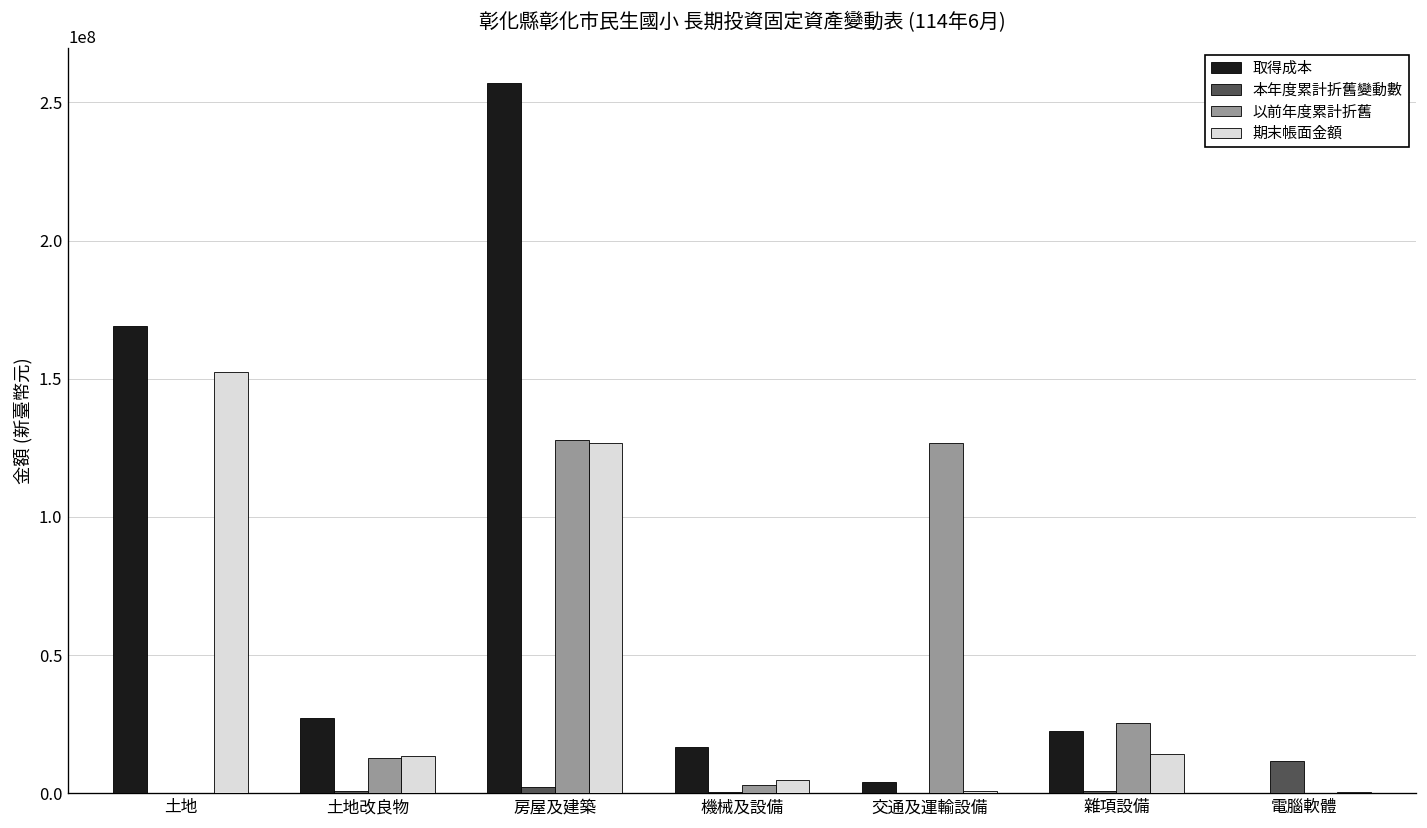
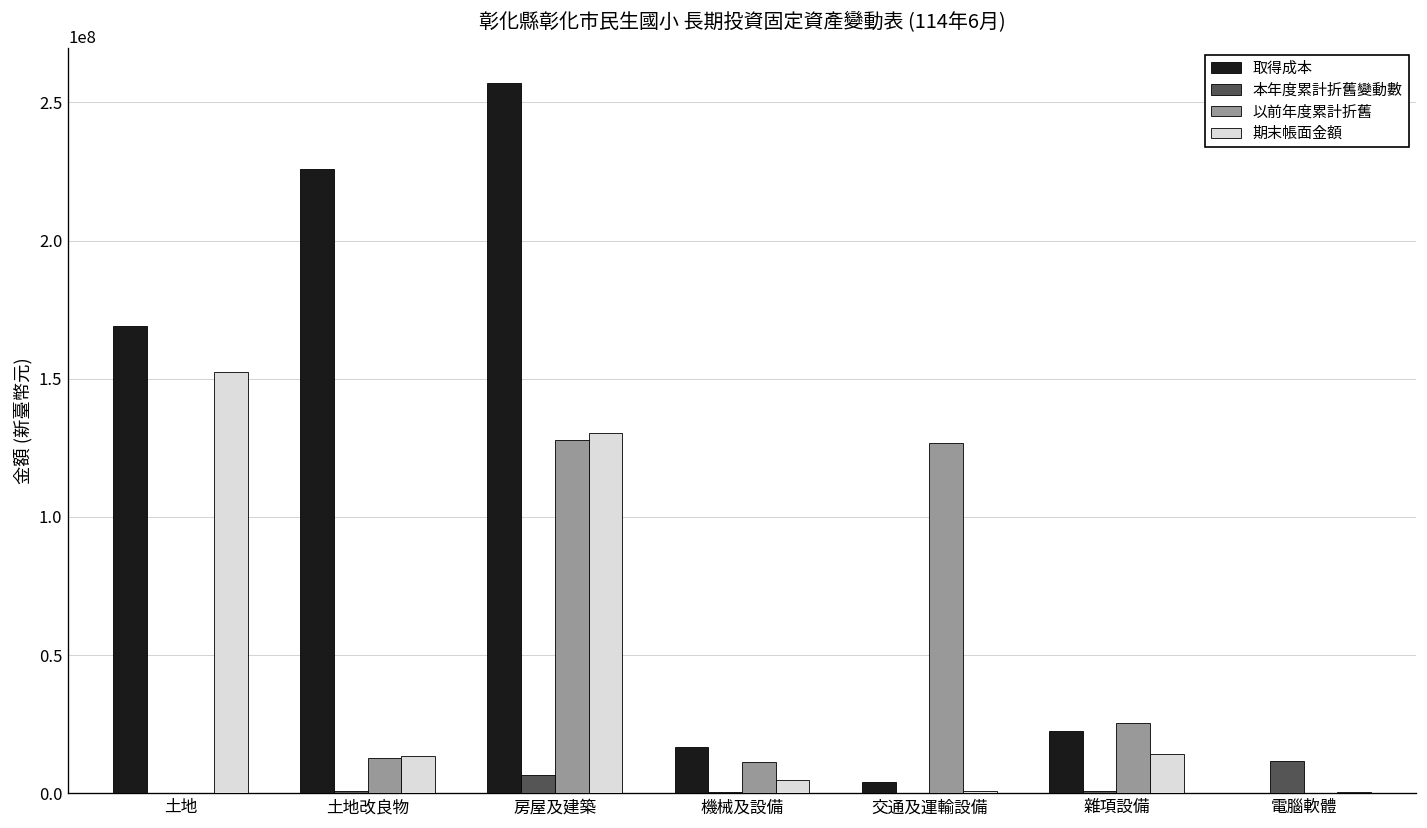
  {
    "取得成本": {
      "土地": 169000000,
-     "土地改良物": 27000000,
+     "土地改良物": 226000000,
      "房屋及建築": 257000000,
      "機械及設備": 17000000,
      "交通及運輸設備": 4000000,
      "雜項設備": 23000000
    },
    "本年度累計折舊變動數": {
      "土地": 0,
-     "房屋及建築": 2000000,
+     "房屋及建築": 7000000,
      "電腦軟體": 12000000
    },
    "以前年度累計折舊": {
      "土地": 0,
      "土地改良物": 13000000,
      "房屋及建築": 128000000,
-     "機械及設備": 3000000,
+     "機械及設備": 11000000,
      "交通及運輸設備": 127000000,
      "雜項設備": 26000000,
      "電腦軟體": 0
    },
    "期末帳面金額": {
      "土地": 152000000,
      "土地改良物": 13000000,
-     "房屋及建築": 127000000,
+     "房屋及建築": 130000000,
      "機械及設備": 5000000,
      "雜項設備": 14000000
    }
  }
